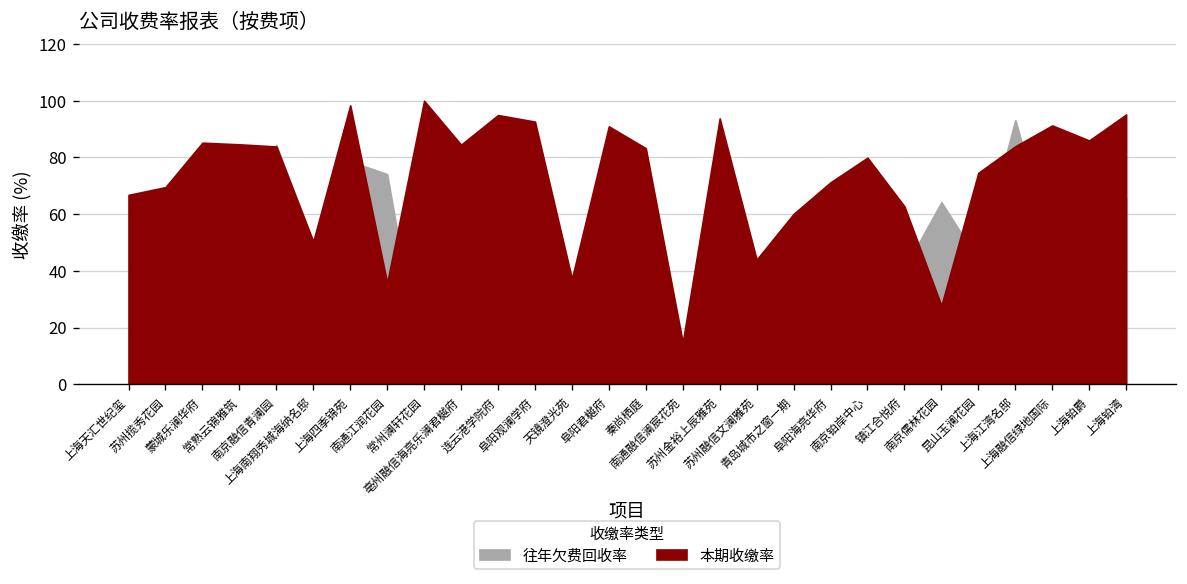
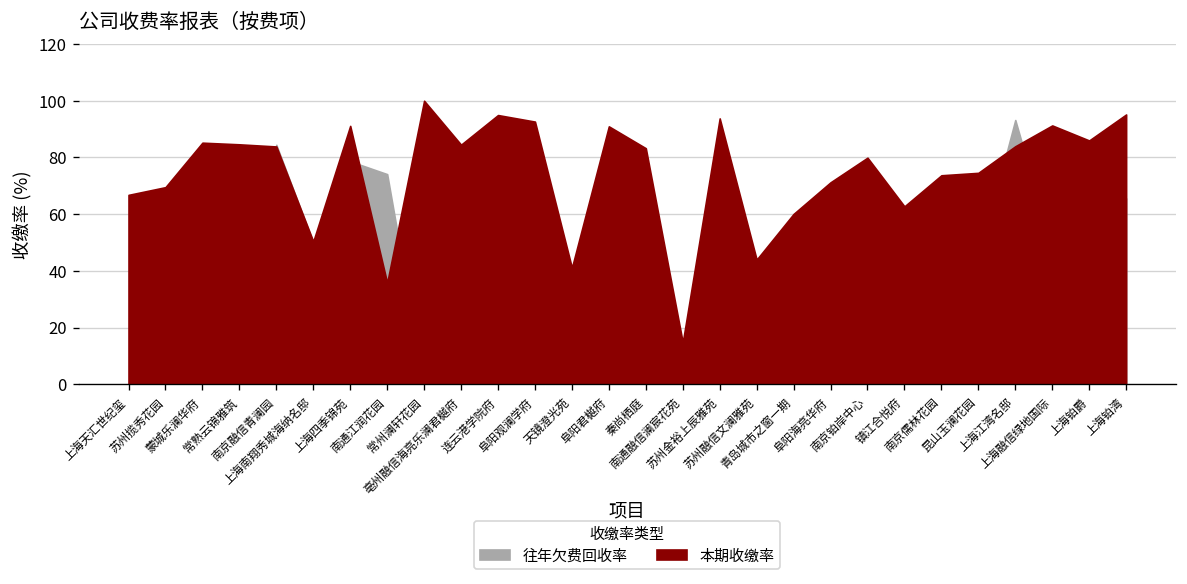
  {
    "往年欠费回收率": {
      "南通江润花园": 74,
      "上海江湾名邸": 93
    },
    "本期收缴率": {
      "上海天汇世纪玺": 67,
      "苏州揽秀花园": 70,
      "蒙城乐澜华府": 85,
      "常熟云锦雅筑": 85,
-     "上海四季锦苑": 98,
+     "上海四季锦苑": 91,
      "南通江润花园": 36,
      "常州澜轩花园": 100,
      "亳州融信海亮乐澜君樾府": 85,
      "连云港学院府": 95,
      "阜阳观澜学府": 93,
-     "天镜澄光苑": 37,
+     "天镜澄光苑": 41,
      "阜阳君樾府": 91,
      "秦尚栖庭": 83,
      "南通融信澜宸花苑": 15,
      "苏州金裕上辰雅苑": 94,
      "苏州融信文澜雅苑": 44,
      "青岛城市之窗一期": 60,
      "阜阳海亮华府": 71,
      "南京铂岸中心": 80,
      "镇江合悦府": 63,
-     "南京儒林花园": 28,
+     "南京儒林花园": 74,
      "昆山玉澜花园": 75,
      "上海江湾名邸": 84,
      "上海融信绿地国际": 91,
      "上海铂爵": 86,
      "上海铂湾": 95
    }
  }
